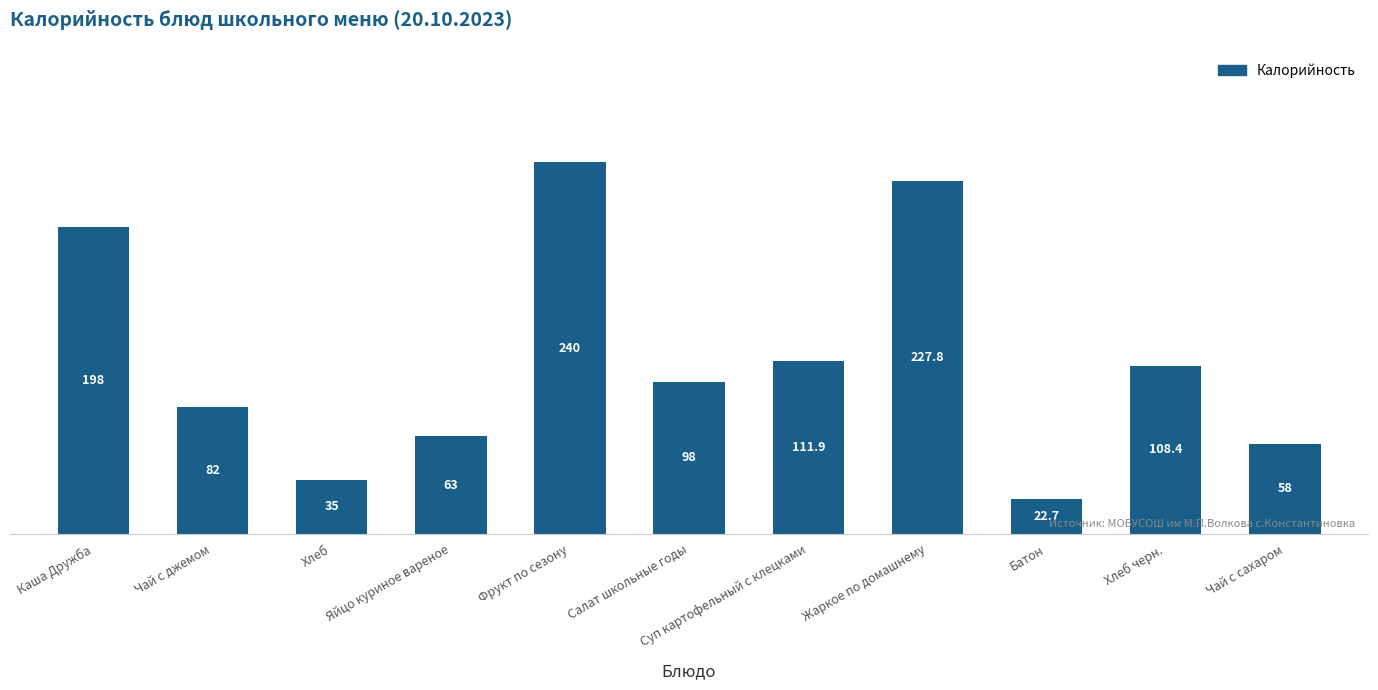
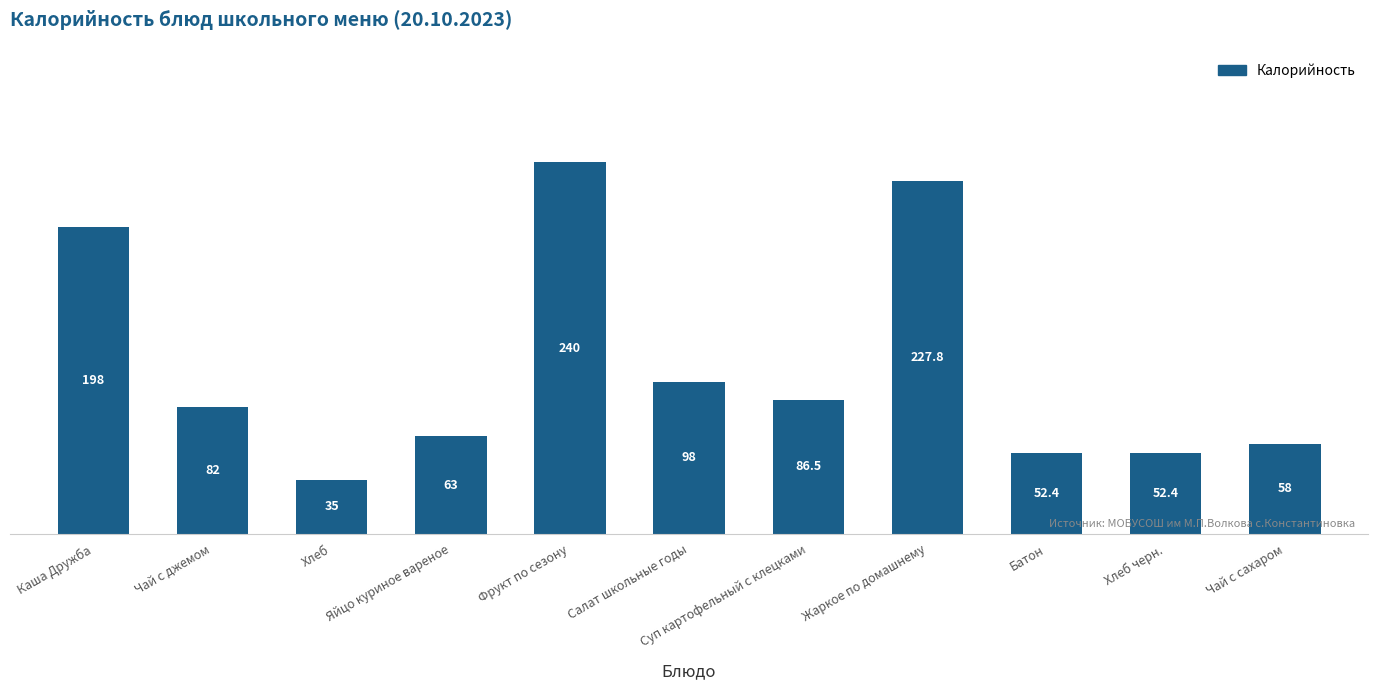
  {
    "Каша Дружба": 198,
    "Чай с джемом": 82,
    "Хлеб": 35,
    "Яйцо куриное вареное": 63,
    "Фрукт по сезону": 240,
    "Салат школьные годы": 98,
-   "Суп картофельный с клецками": 111.9,
+   "Суп картофельный с клецками": 86.5,
    "Жаркое по домашнему": 227.8,
-   "Батон": 22.7,
-   "Хлеб черн.": 108.4,
+   "Батон": 52.4,
+   "Хлеб черн.": 52.4,
    "Чай с сахаром": 58
  }
